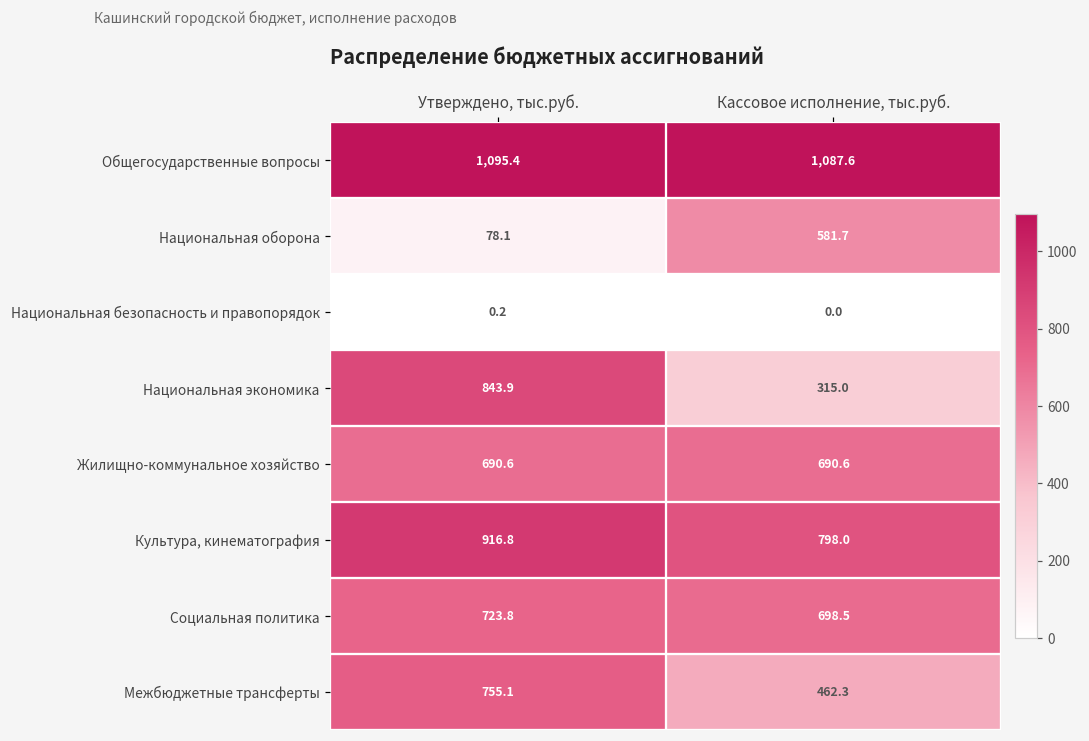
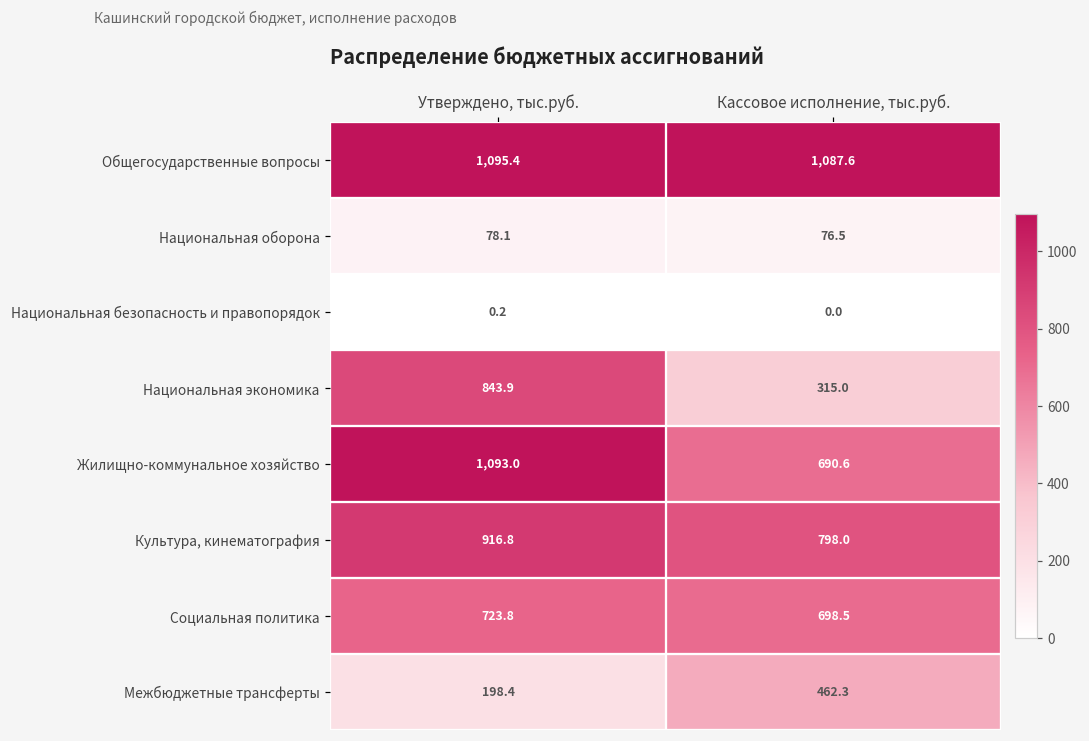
  {
    "Общегосударственные вопросы": {
      "Утверждено, тыс.руб.": "1,095.4",
      "Кассовое исполнение, тыс.руб.": "1,087.6"
    },
    "Национальная оборона": {
      "Утверждено, тыс.руб.": "78.1",
-     "Кассовое исполнение, тыс.руб.": "581.7"
+     "Кассовое исполнение, тыс.руб.": "76.5"
    },
    "Национальная безопасность и правопорядок": {
      "Утверждено, тыс.руб.": "0.2",
      "Кассовое исполнение, тыс.руб.": "0.0"
    },
    "Национальная экономика": {
      "Утверждено, тыс.руб.": "843.9",
      "Кассовое исполнение, тыс.руб.": "315.0"
    },
    "Жилищно-коммунальное хозяйство": {
-     "Утверждено, тыс.руб.": "690.6",
+     "Утверждено, тыс.руб.": "1,093.0",
      "Кассовое исполнение, тыс.руб.": "690.6"
    },
    "Культура, кинематография": {
      "Утверждено, тыс.руб.": "916.8",
      "Кассовое исполнение, тыс.руб.": "798.0"
    },
    "Социальная политика": {
      "Утверждено, тыс.руб.": "723.8",
      "Кассовое исполнение, тыс.руб.": "698.5"
    },
    "Межбюджетные трансферты": {
-     "Утверждено, тыс.руб.": "755.1",
+     "Утверждено, тыс.руб.": "198.4",
      "Кассовое исполнение, тыс.руб.": "462.3"
    }
  }
